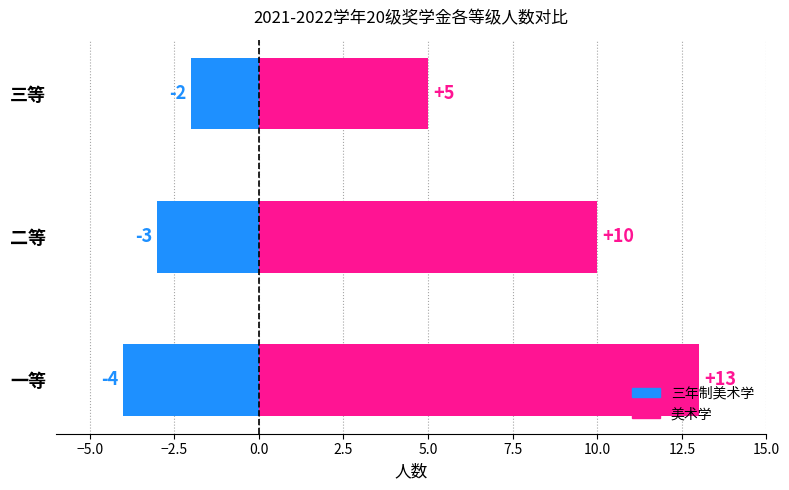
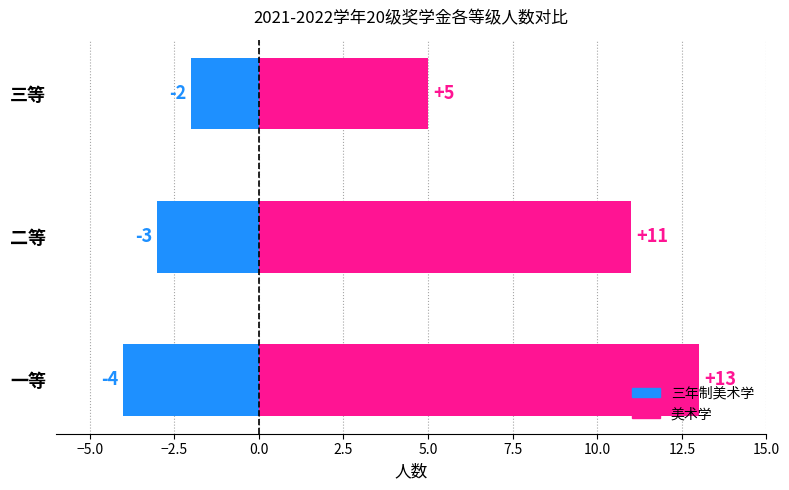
  {
    "三年制美术学": {
      "三等": "-2",
      "二等": "-3",
      "一等": "-4"
    },
    "美术学": {
      "三等": "+5",
-     "二等": "+10",
+     "二等": "+11",
      "一等": "+13"
    }
  }
